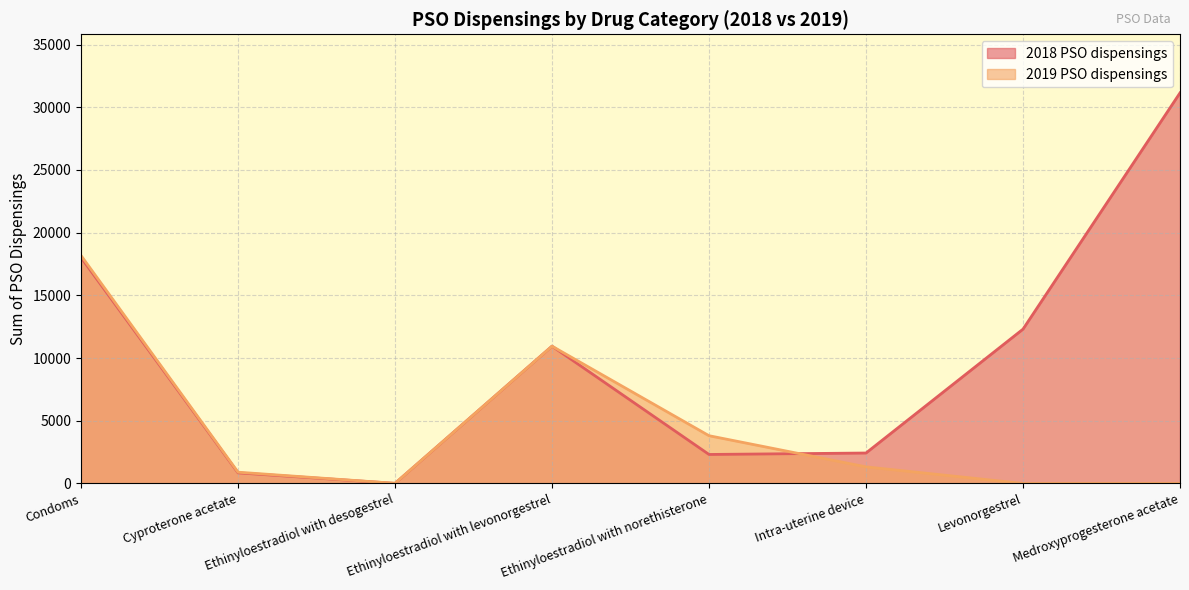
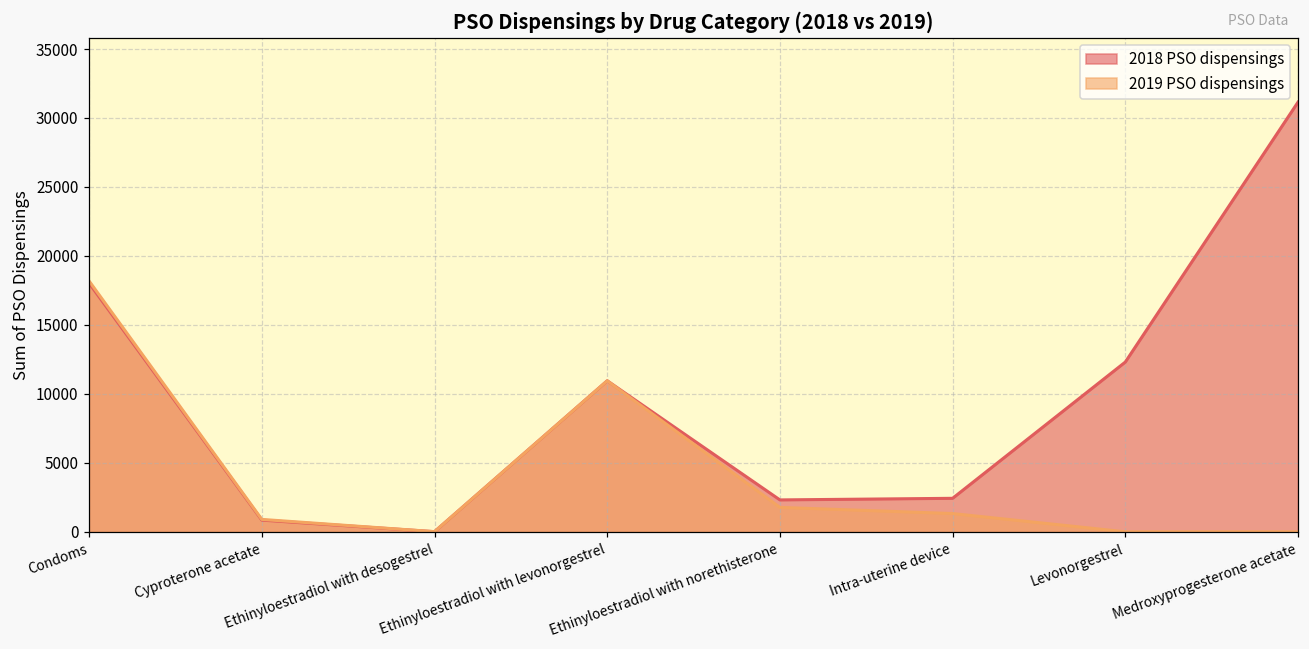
  {
    "2018 PSO dispensings": {
      "Ethinyloestradiol with norethisterone": 2300,
      "Intra-uterine device": 2400,
      "Levonorgestrel": 12300,
      "Medroxyprogesterone acetate": 31100
    },
    "2019 PSO dispensings": {
-     "Ethinyloestradiol with norethisterone": 3800,
+     "Ethinyloestradiol with norethisterone": 1800,
      "Intra-uterine device": 1300,
      "Levonorgestrel": 0,
      "Medroxyprogesterone acetate": 0
    }
  }
